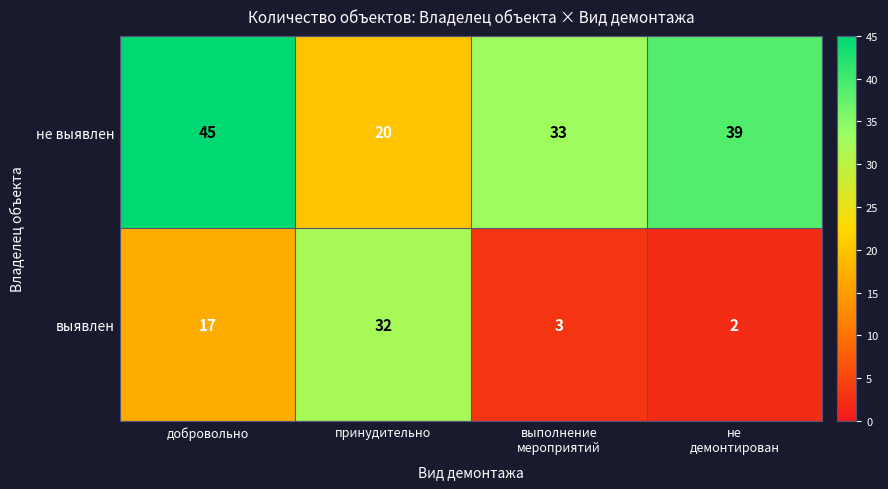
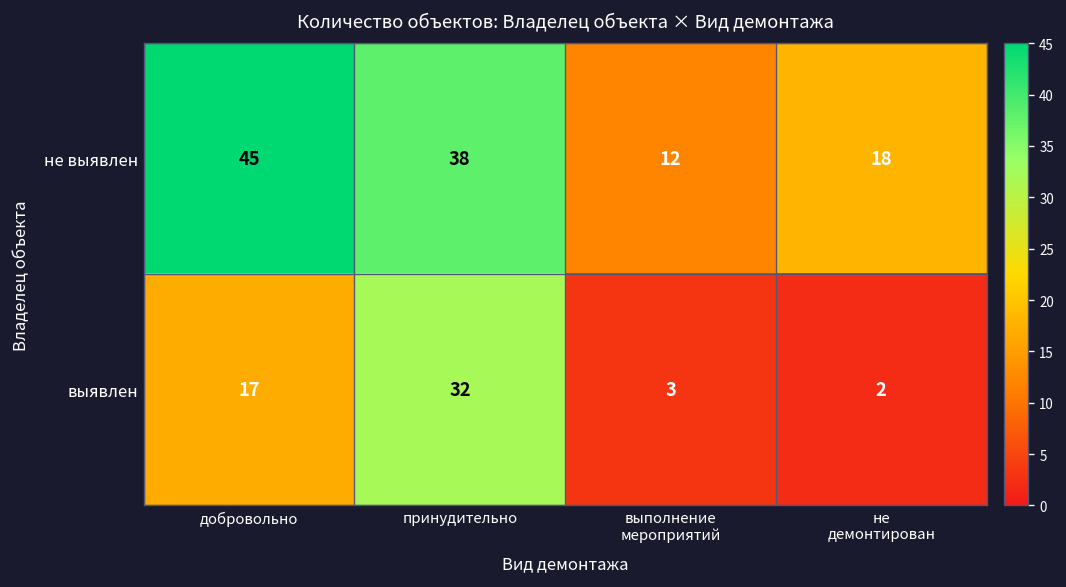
  {
    "не выявлен": {
      "добровольно": 45,
-     "принудительно": 20,
-     "выполнение мероприятий": 33,
-     "не демонтирован": 39
+     "принудительно": 38,
+     "выполнение мероприятий": 12,
+     "не демонтирован": 18
    },
    "выявлен": {
      "добровольно": 17,
      "принудительно": 32,
      "выполнение мероприятий": 3,
      "не демонтирован": 2
    }
  }
